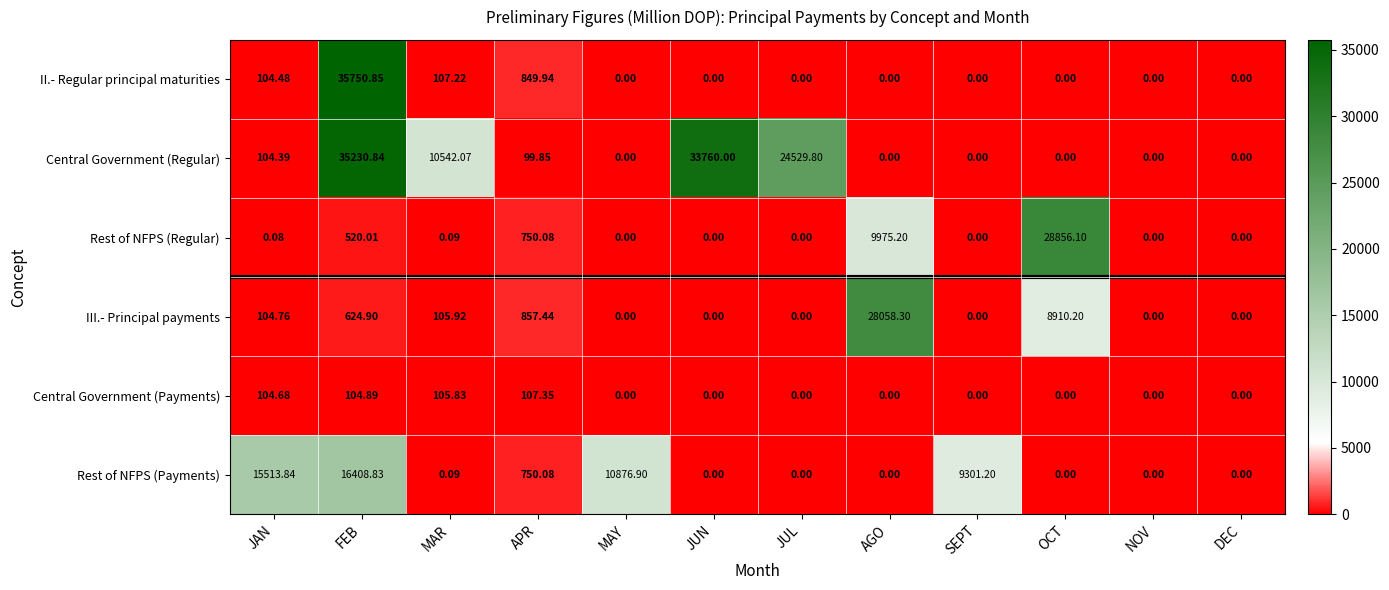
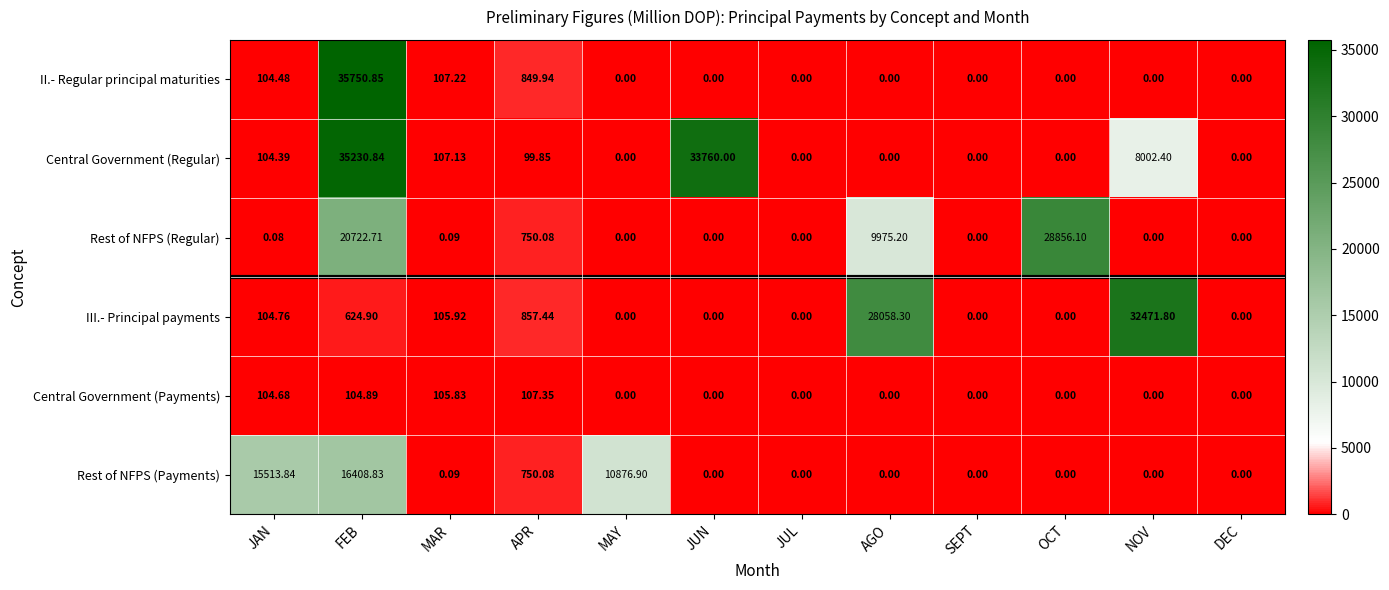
  {
    "II.- Regular principal maturities": {
      "JAN": 104.48,
      "FEB": 35750.85,
      "MAR": 107.22,
      "APR": 849.94,
      "MAY": 0.00,
      "JUN": 0.00,
      "JUL": 0.00,
      "AGO": 0.00,
      "SEPT": 0.00,
      "OCT": 0.00,
      "NOV": 0.00,
      "DEC": 0.00
    },
    "Central Government (Regular)": {
      "JAN": 104.39,
      "FEB": 35230.84,
-     "MAR": 10542.07,
+     "MAR": 107.13,
      "APR": 99.85,
      "MAY": 0.00,
      "JUN": 33760.00,
-     "JUL": 24529.80,
+     "JUL": 0.00,
      "AGO": 0.00,
      "SEPT": 0.00,
      "OCT": 0.00,
-     "NOV": 0.00,
+     "NOV": 8002.40,
      "DEC": 0.00
    },
    "Rest of NFPS (Regular)": {
      "JAN": 0.08,
-     "FEB": 520.01,
+     "FEB": 20722.71,
      "MAR": 0.09,
      "APR": 750.08,
      "MAY": 0.00,
      "JUN": 0.00,
      "JUL": 0.00,
      "AGO": 9975.20,
      "SEPT": 0.00,
      "OCT": 28856.10,
      "NOV": 0.00,
      "DEC": 0.00
    },
    "III.- Principal payments": {
      "JAN": 104.76,
      "FEB": 624.90,
      "MAR": 105.92,
      "APR": 857.44,
      "MAY": 0.00,
      "JUN": 0.00,
      "JUL": 0.00,
      "AGO": 28058.30,
      "SEPT": 0.00,
-     "OCT": 8910.20,
-     "NOV": 0.00,
+     "OCT": 0.00,
+     "NOV": 32471.80,
      "DEC": 0.00
    },
    "Central Government (Payments)": {
      "JAN": 104.68,
      "FEB": 104.89,
      "MAR": 105.83,
      "APR": 107.35,
      "MAY": 0.00,
      "JUN": 0.00,
      "JUL": 0.00,
      "AGO": 0.00,
      "SEPT": 0.00,
      "OCT": 0.00,
      "NOV": 0.00,
      "DEC": 0.00
    },
    "Rest of NFPS (Payments)": {
      "JAN": 15513.84,
      "FEB": 16408.83,
      "MAR": 0.09,
      "APR": 750.08,
      "MAY": 10876.90,
      "JUN": 0.00,
      "JUL": 0.00,
      "AGO": 0.00,
-     "SEPT": 9301.20,
+     "SEPT": 0.00,
      "OCT": 0.00,
      "NOV": 0.00,
      "DEC": 0.00
    }
  }
